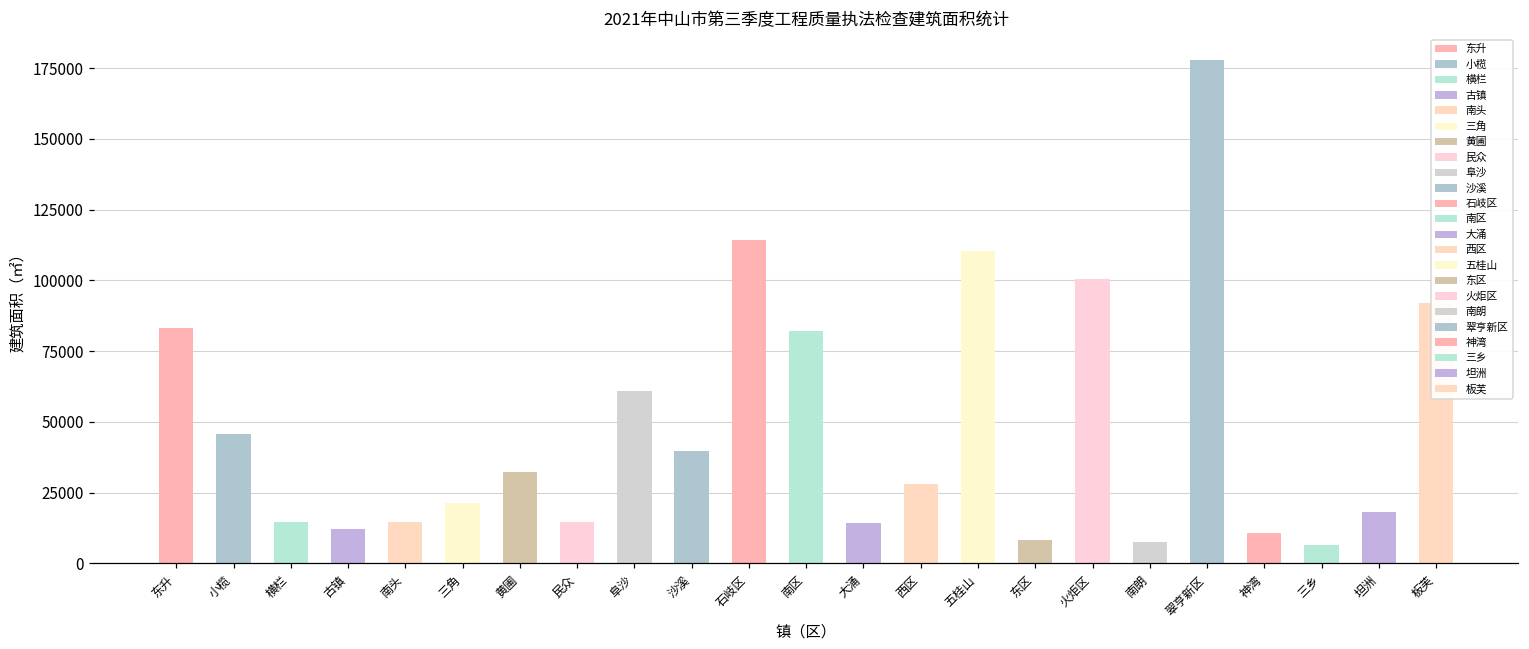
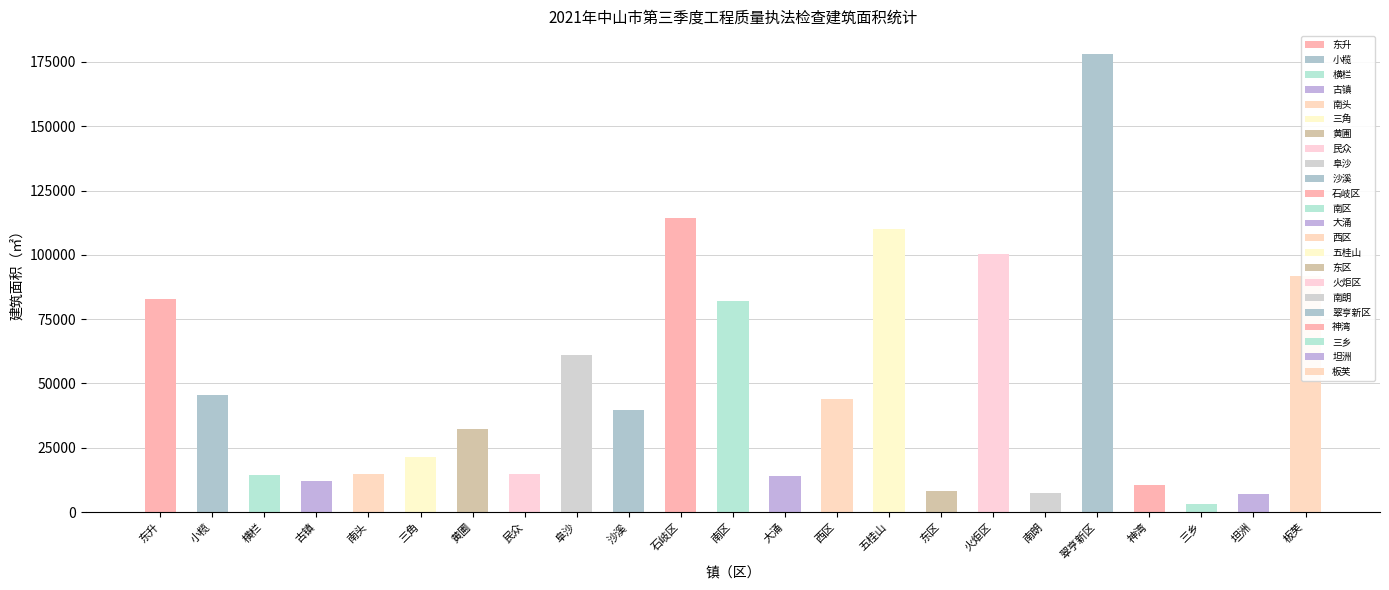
  {
    "东升": 83000,
    "小榄": 46000,
    "横栏": 15000,
    "古镇": 12000,
    "南头": 15000,
    "三角": 21000,
    "黄圃": 32000,
    "民众": 15000,
    "阜沙": 61000,
    "沙溪": 40000,
    "石岐区": 114000,
    "南区": 82000,
    "大涌": 14000,
-   "西区": 28000,
+   "西区": 44000,
    "五桂山": 110000,
    "东区": 8000,
    "火炬区": 100000,
    "南朗": 7000,
    "翠亨新区": 178000,
    "神湾": 11000,
-   "三乡": 6000,
-   "坦洲": 18000
+   "三乡": 3000,
+   "坦洲": 7000
  }
